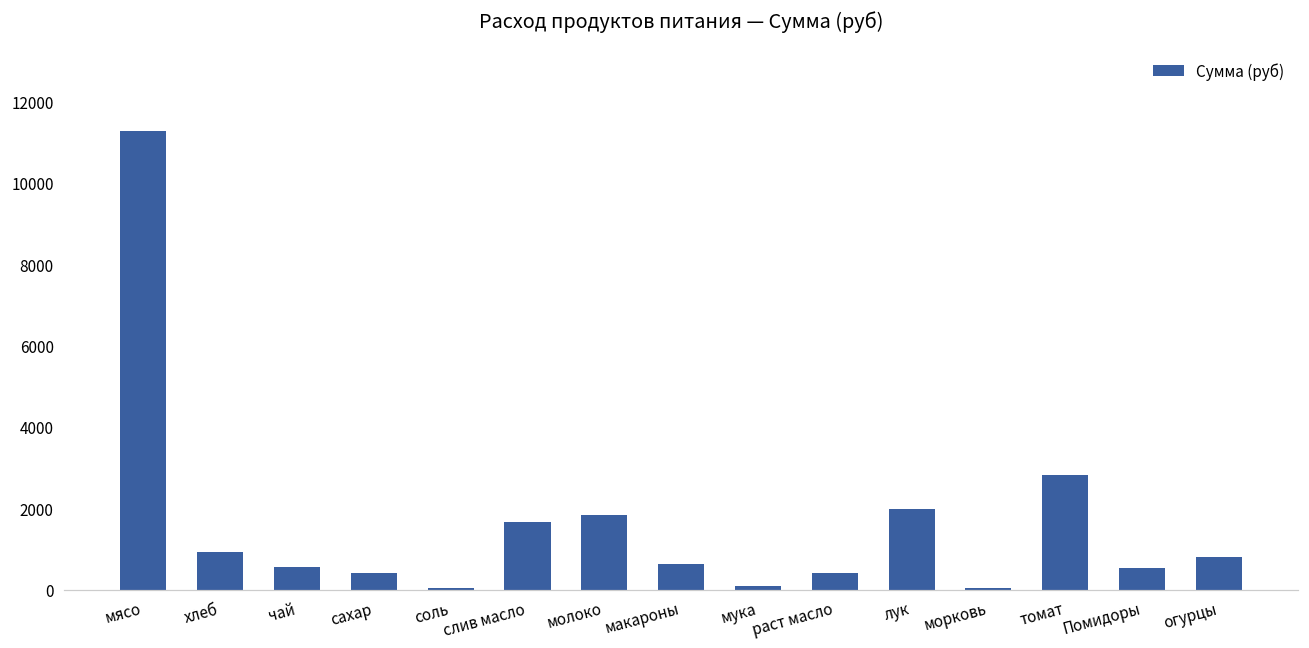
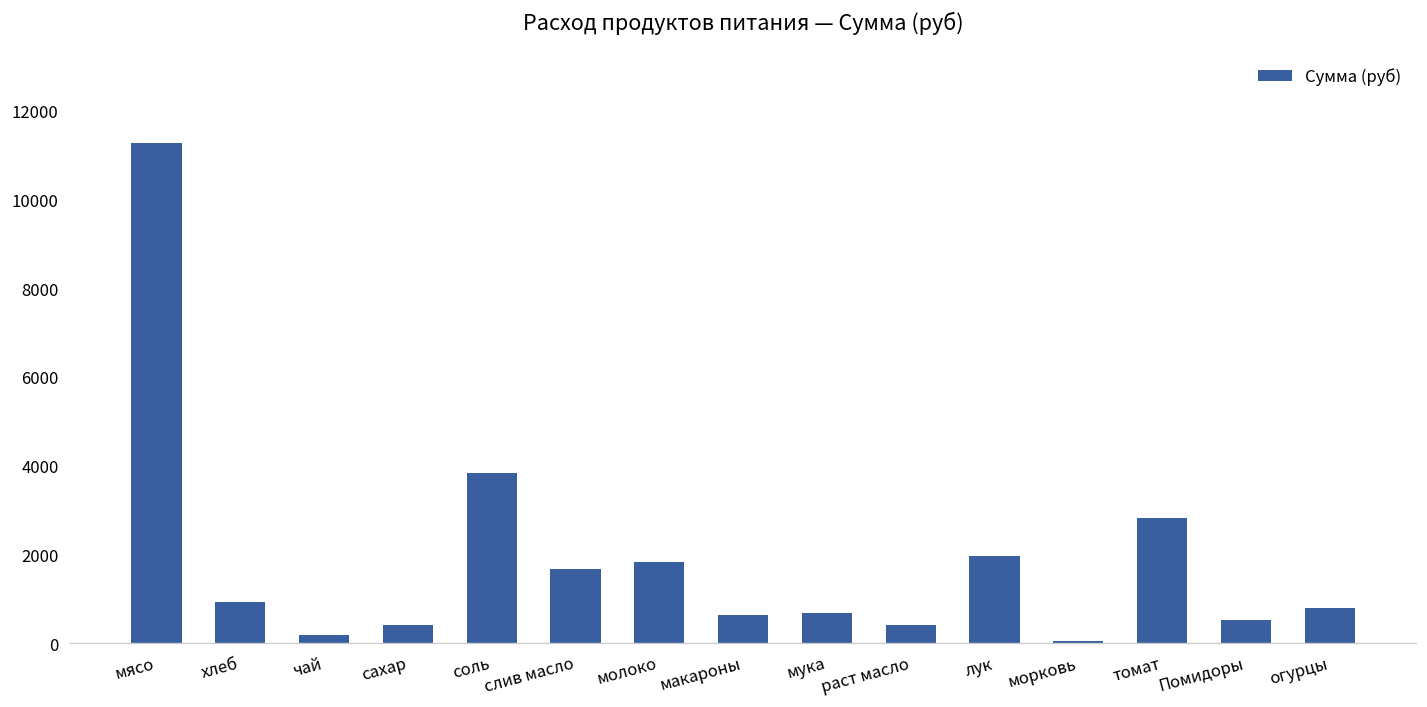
  {
    "мясо": 11300,
    "хлеб": 900,
-   "чай": 600,
+   "чай": 200,
    "сахар": 400,
-   "соль": 0,
+   "соль": 3800,
    "слив масло": 1700,
    "молоко": 1800,
    "макароны": 600,
-   "мука": 100,
+   "мука": 700,
    "раст масло": 400,
    "лук": 2000,
    "томат": 2800,
    "Помидоры": 500,
    "огурцы": 800
  }
